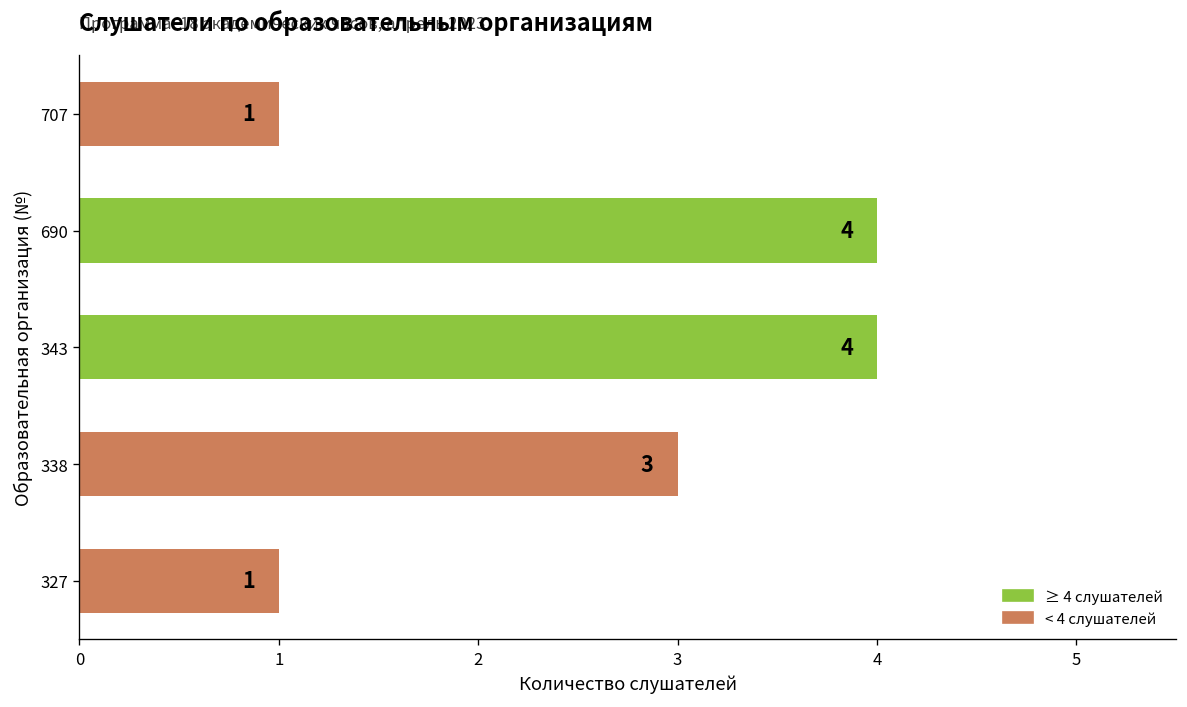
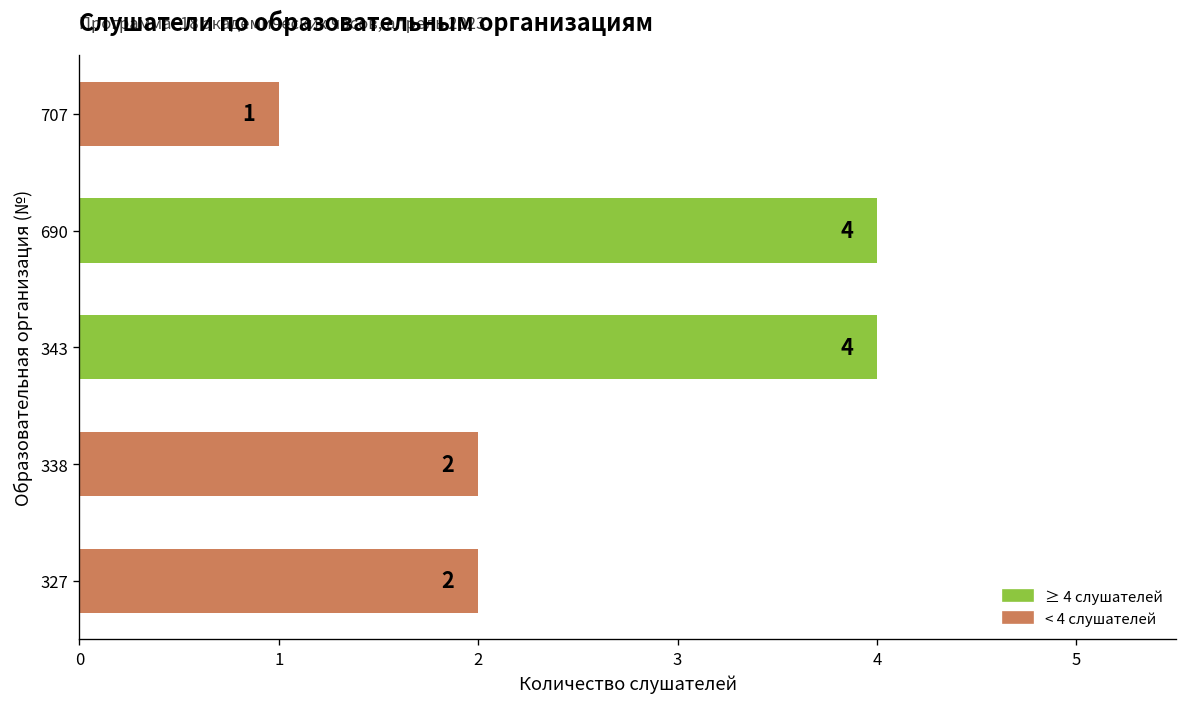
  {
    "707": 1,
    "690": 4,
    "343": 4,
-   "338": 3,
-   "327": 1
+   "338": 2,
+   "327": 2
  }
